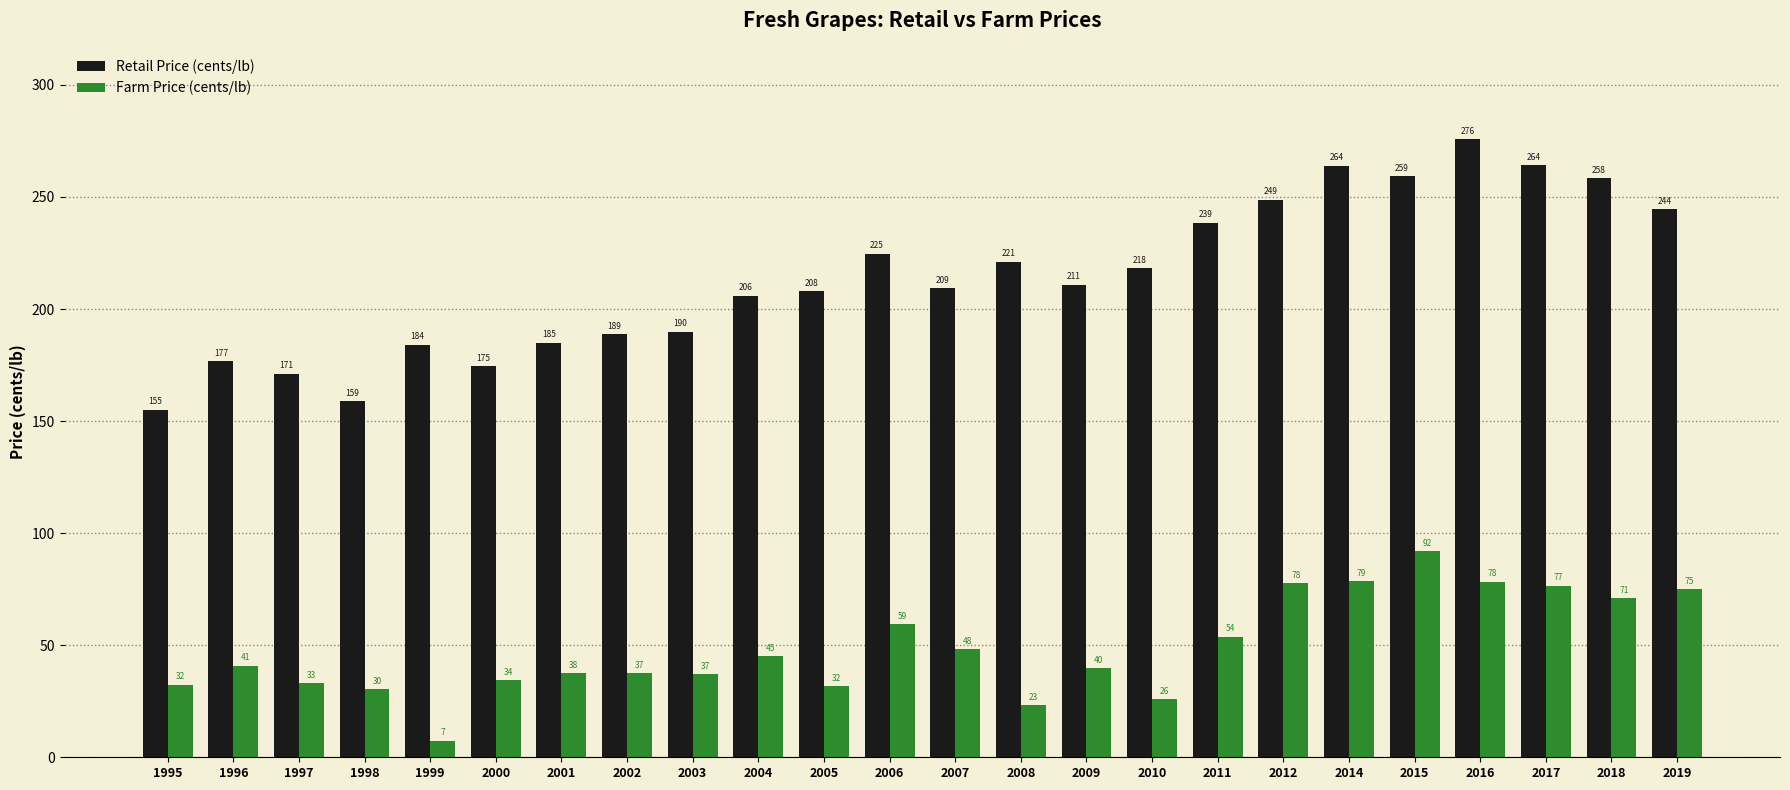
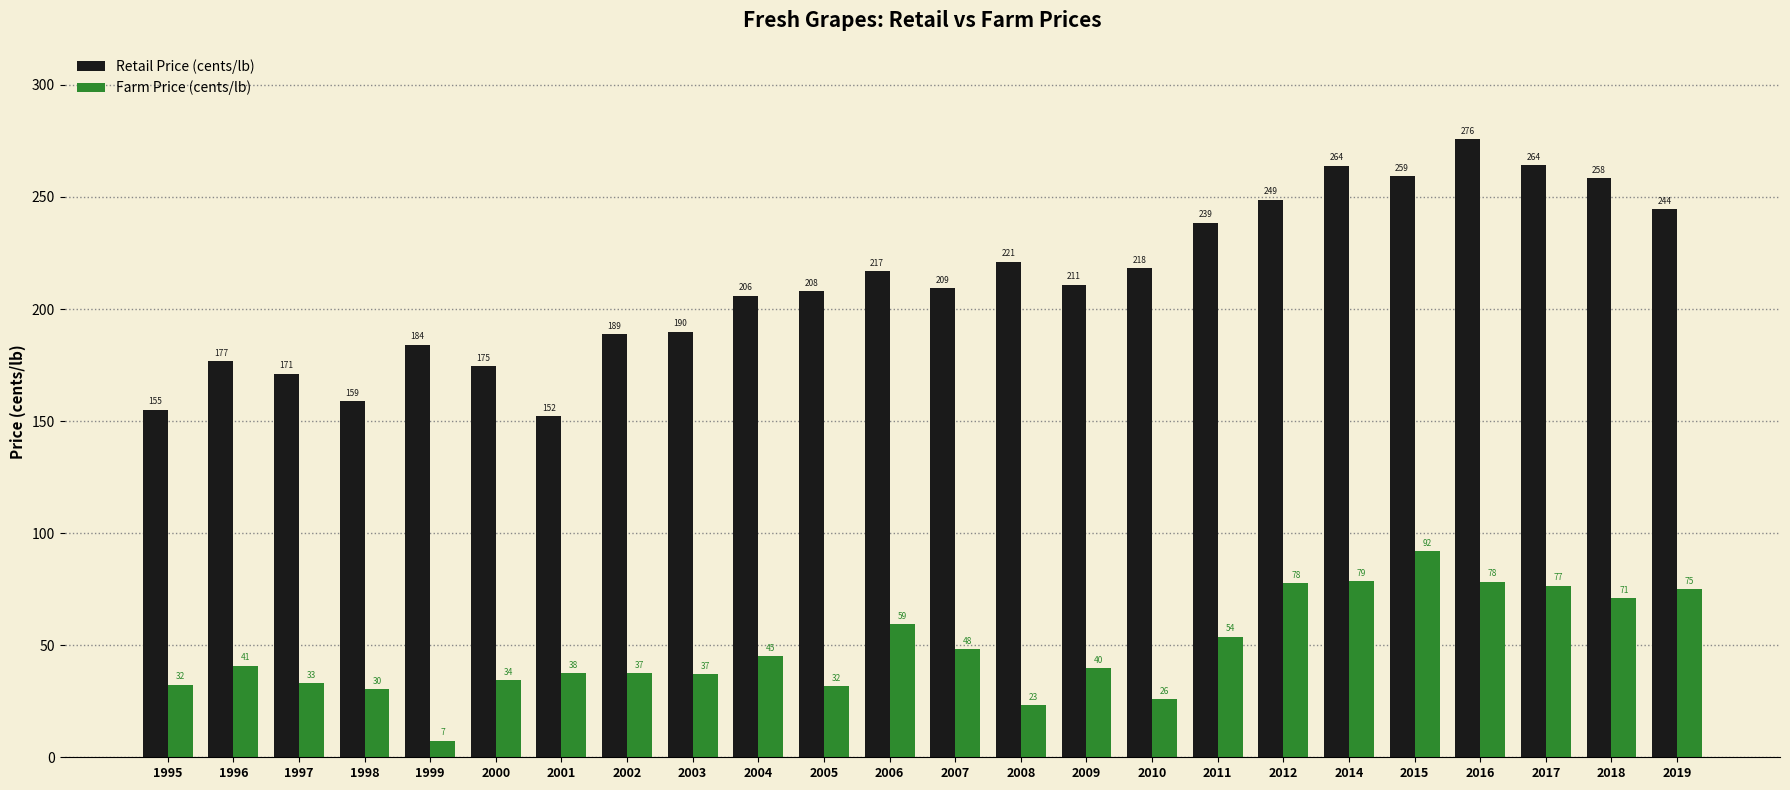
  {
    "Retail Price (cents/lb)": {
      "1995": 155,
      "1996": 177,
      "1997": 171,
      "1998": 159,
      "1999": 184,
      "2000": 175,
-     "2001": 185,
+     "2001": 152,
      "2002": 189,
      "2003": 190,
      "2004": 206,
      "2005": 208,
-     "2006": 225,
+     "2006": 217,
      "2007": 209,
      "2008": 221,
      "2009": 211,
      "2010": 218,
      "2011": 239,
      "2012": 249,
      "2014": 264,
      "2015": 259,
      "2016": 276,
      "2017": 264,
      "2018": 258,
      "2019": 244
    },
    "Farm Price (cents/lb)": {
      "1995": 32,
      "1996": 41,
      "1997": 33,
      "1998": 30,
      "1999": 7,
      "2000": 34,
      "2001": 38,
      "2002": 37,
      "2003": 37,
      "2004": 45,
      "2005": 32,
      "2006": 59,
      "2007": 48,
      "2008": 23,
      "2009": 40,
      "2010": 26,
      "2011": 54,
      "2012": 78,
      "2014": 79,
      "2015": 92,
      "2016": 78,
      "2017": 77,
      "2018": 71,
      "2019": 75
    }
  }
